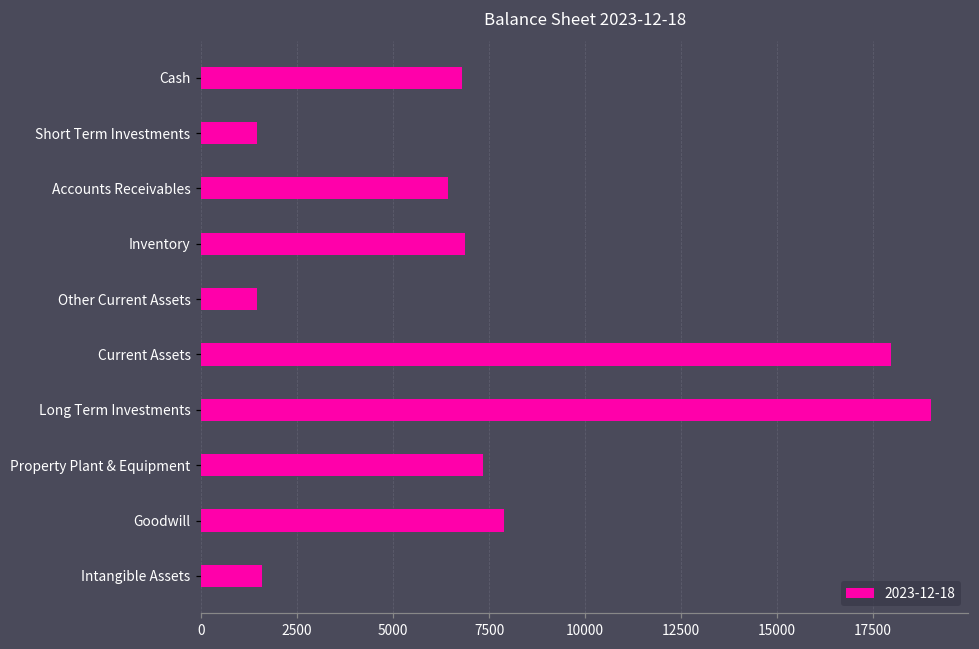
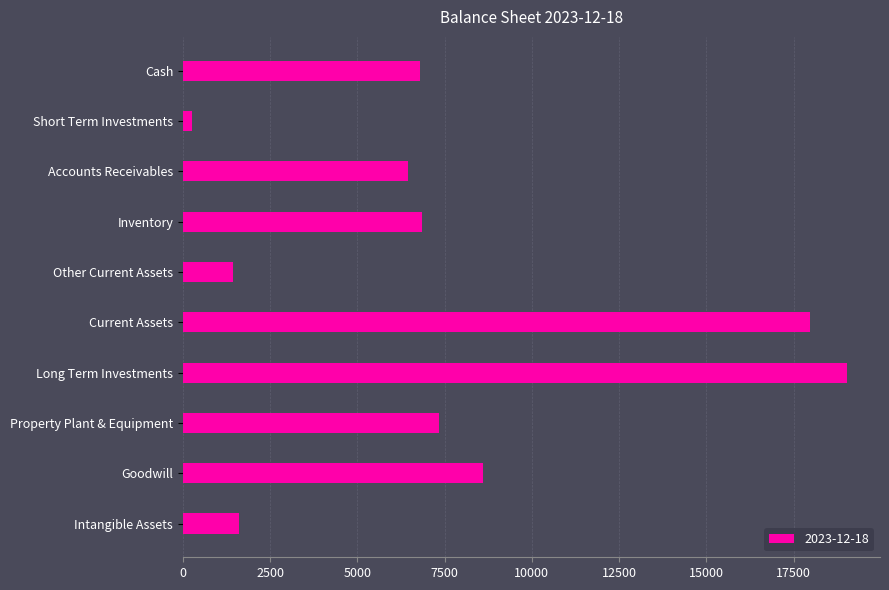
  {
    "Cash": 6800,
-   "Short Term Investments": 1400,
+   "Short Term Investments": 300,
    "Accounts Receivables": 6400,
    "Inventory": 6900,
    "Other Current Assets": 1400,
    "Current Assets": 18000,
    "Long Term Investments": 19000,
    "Property Plant & Equipment": 7300,
-   "Goodwill": 7900,
+   "Goodwill": 8600,
    "Intangible Assets": 1600
  }
